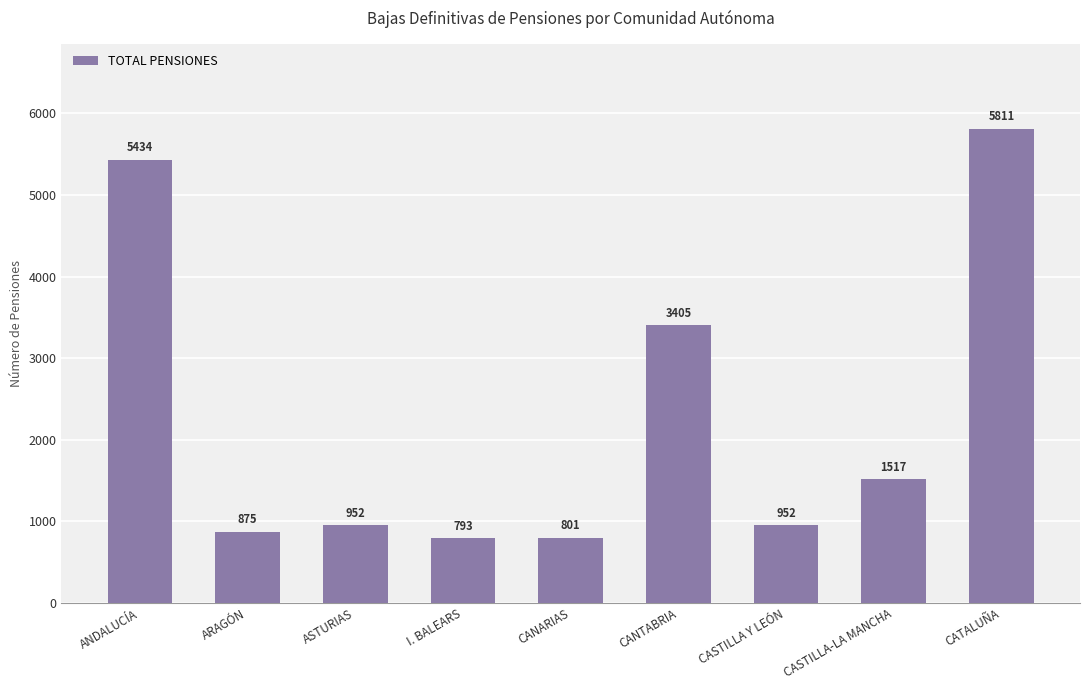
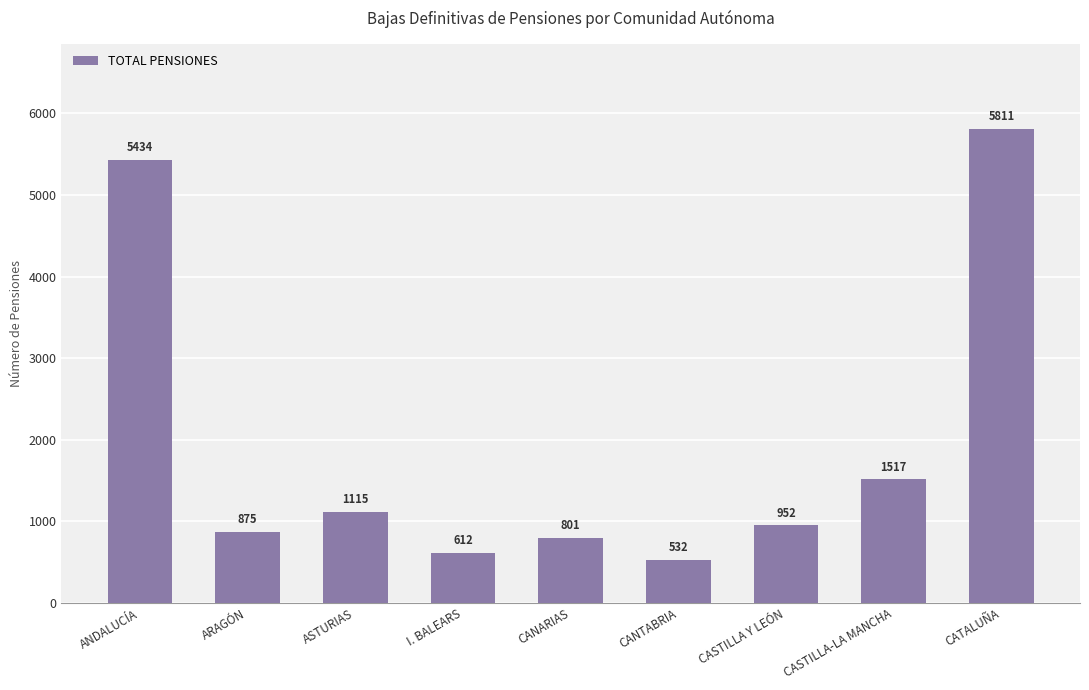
  {
    "ANDALUCÍA": 5434,
    "ARAGÓN": 875,
-   "ASTURIAS": 952,
-   "I. BALEARS": 793,
+   "ASTURIAS": 1115,
+   "I. BALEARS": 612,
    "CANARIAS": 801,
-   "CANTABRIA": 3405,
+   "CANTABRIA": 532,
    "CASTILLA Y LEÓN": 952,
    "CASTILLA-LA MANCHA": 1517,
    "CATALUÑA": 5811
  }
